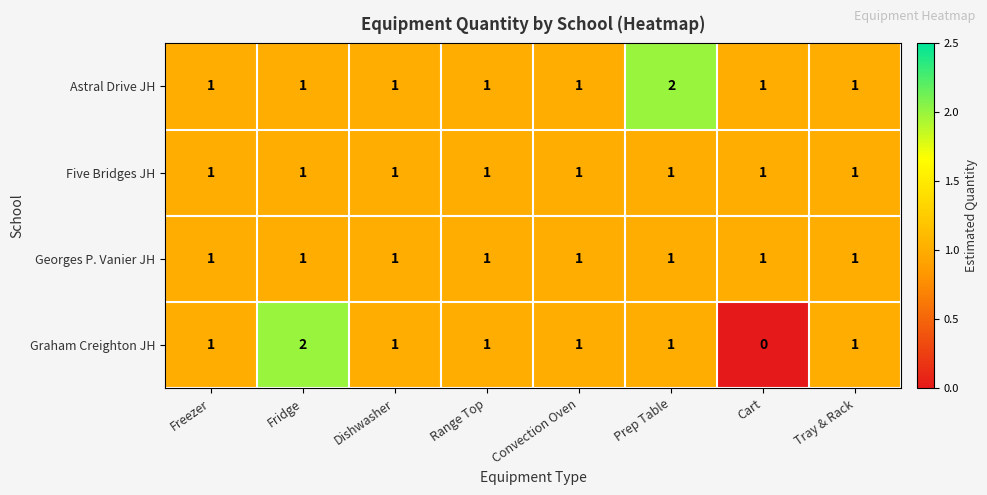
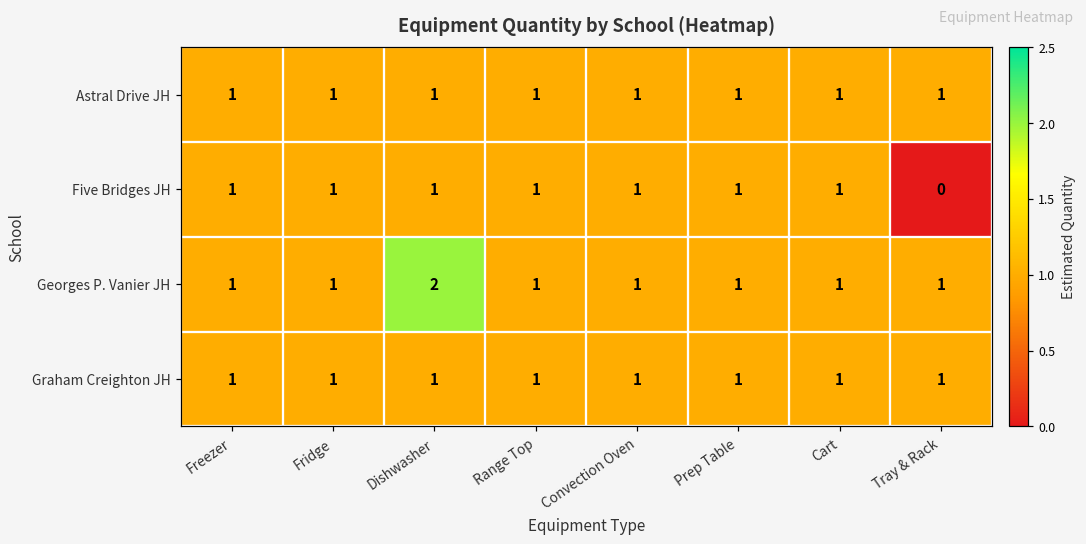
  {
    "Astral Drive JH": {
      "Freezer": 1,
      "Fridge": 1,
      "Dishwasher": 1,
      "Range Top": 1,
      "Convection Oven": 1,
-     "Prep Table": 2,
+     "Prep Table": 1,
      "Cart": 1,
      "Tray & Rack": 1
    },
    "Five Bridges JH": {
      "Freezer": 1,
      "Fridge": 1,
      "Dishwasher": 1,
      "Range Top": 1,
      "Convection Oven": 1,
      "Prep Table": 1,
      "Cart": 1,
-     "Tray & Rack": 1
+     "Tray & Rack": 0
    },
    "Georges P. Vanier JH": {
      "Freezer": 1,
      "Fridge": 1,
-     "Dishwasher": 1,
+     "Dishwasher": 2,
      "Range Top": 1,
      "Convection Oven": 1,
      "Prep Table": 1,
      "Cart": 1,
      "Tray & Rack": 1
    },
    "Graham Creighton JH": {
      "Freezer": 1,
-     "Fridge": 2,
+     "Fridge": 1,
      "Dishwasher": 1,
      "Range Top": 1,
      "Convection Oven": 1,
      "Prep Table": 1,
-     "Cart": 0,
+     "Cart": 1,
      "Tray & Rack": 1
    }
  }
